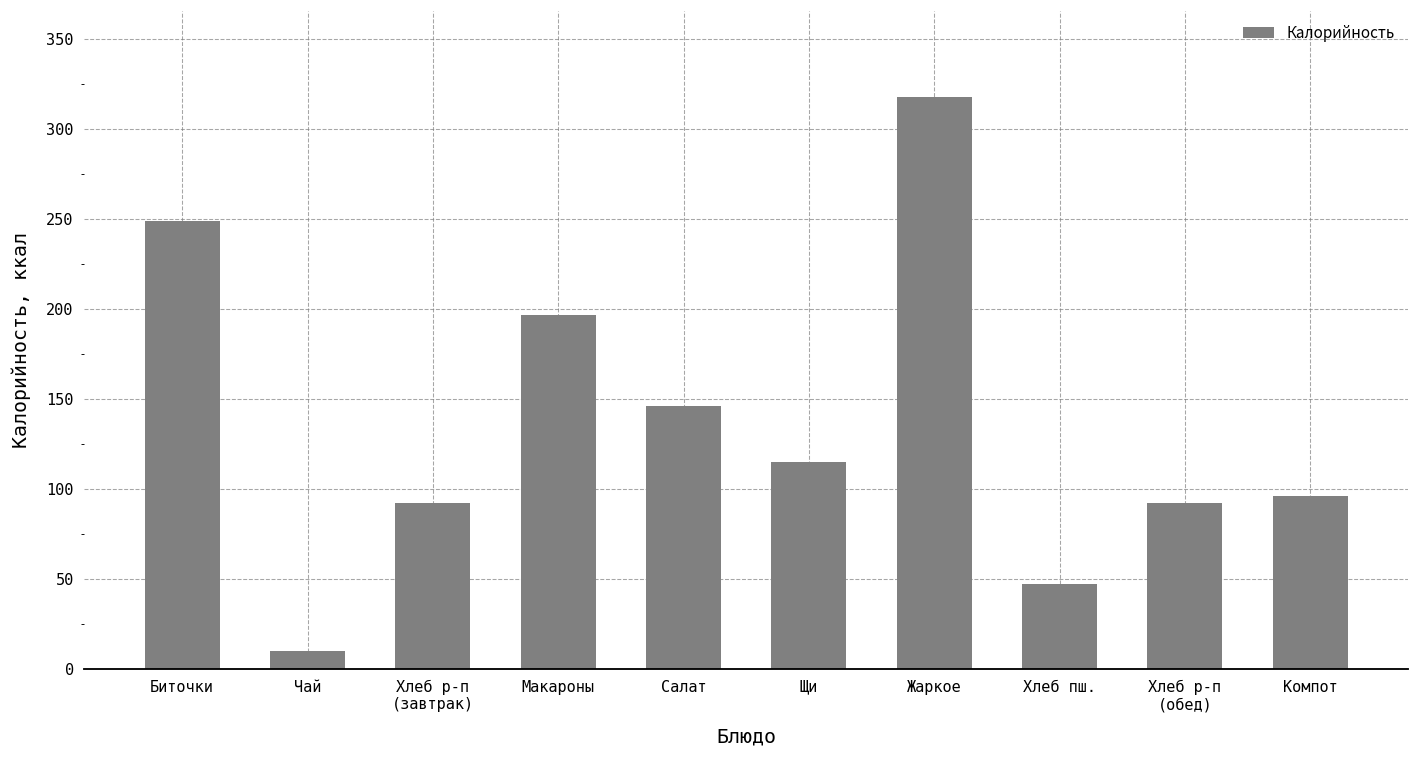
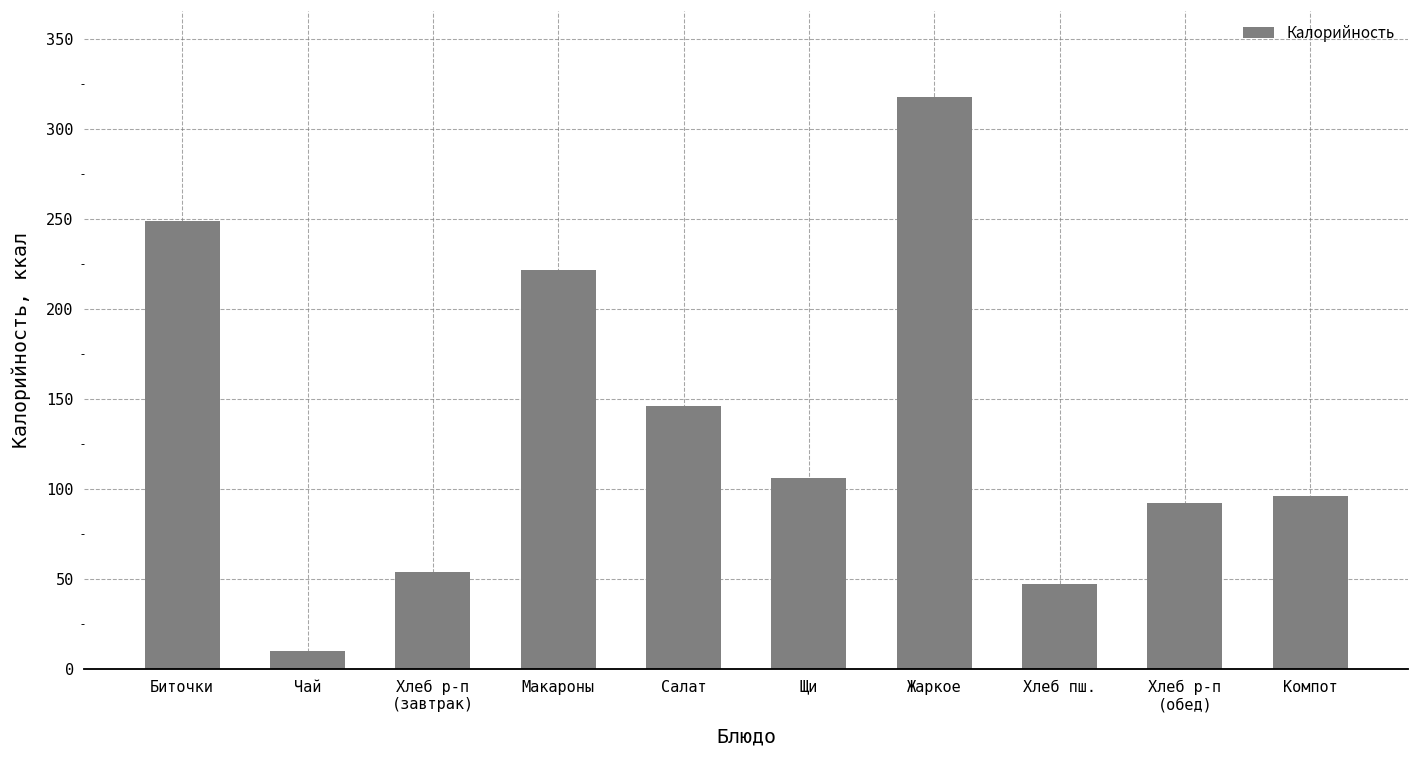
  {
    "Биточки": 249,
    "Чай": 10,
-   "Хлеб р-п (завтрак)": 92,
-   "Макароны": 197,
+   "Хлеб р-п (завтрак)": 54,
+   "Макароны": 222,
    "Салат": 146,
-   "Щи": 115,
+   "Щи": 106,
    "Жаркое": 318,
    "Хлеб пш.": 47,
    "Хлеб р-п (обед)": 92,
    "Компот": 96
  }
